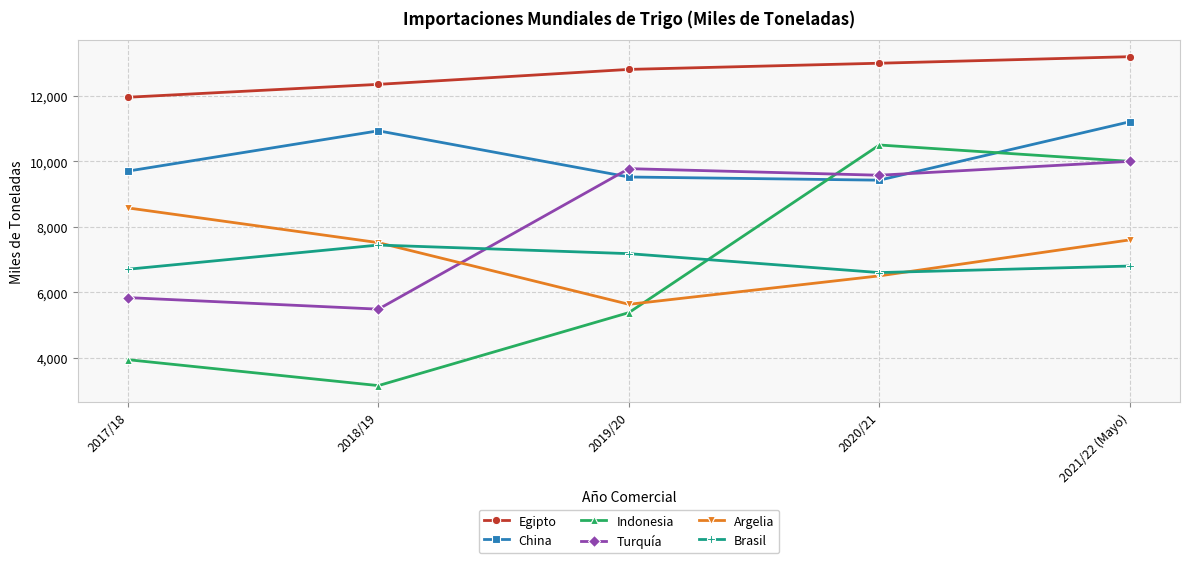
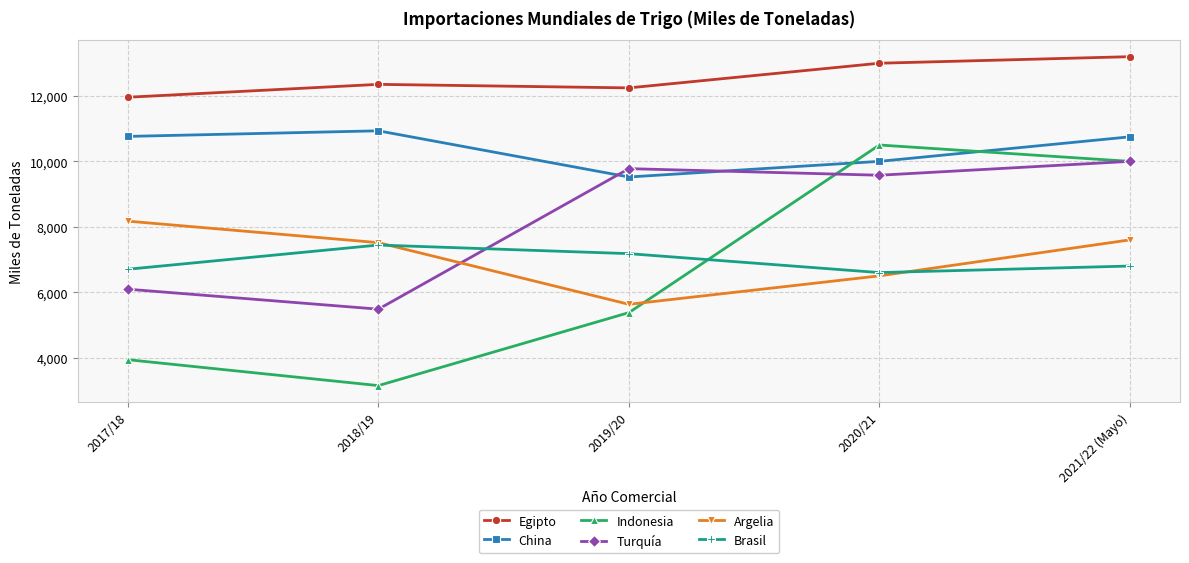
  {
    "Egipto": {
      "2017/18": "12,000",
      "2018/19": "12,400",
-     "2019/20": "12,800",
+     "2019/20": "12,200",
      "2020/21": "13,000",
      "2021/22 (Mayo)": "13,200"
    },
    "China": {
-     "2017/18": "9,700",
+     "2017/18": "10,800",
      "2018/19": "10,900",
      "2019/20": "9,500",
-     "2020/21": "9,400",
-     "2021/22 (Mayo)": "11,200"
+     "2020/21": "10,000",
+     "2021/22 (Mayo)": "10,800"
    },
    "Turquía": {
-     "2017/18": "5,800",
+     "2017/18": "6,100",
      "2018/19": "5,500",
      "2019/20": "9,800",
      "2020/21": "9,600"
    },
    "Argelia": {
-     "2017/18": "8,600",
+     "2017/18": "8,200",
      "2019/20": "5,600",
      "2020/21": "6,500",
      "2021/22 (Mayo)": "7,600"
    }
  }
